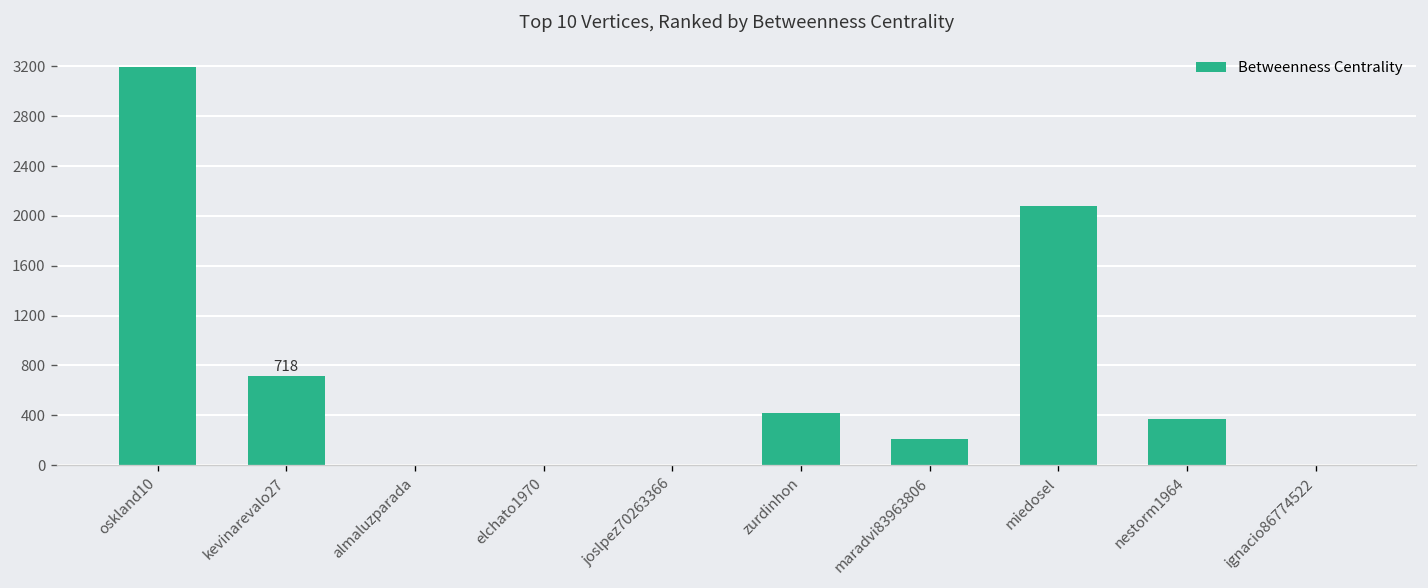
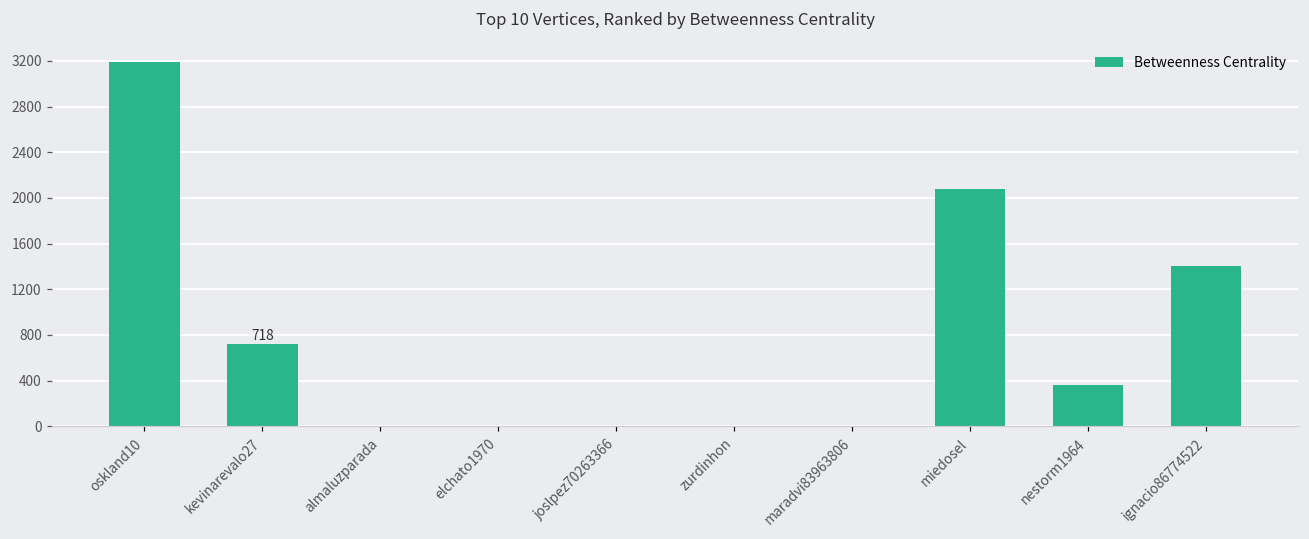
  {
    "oskland10": 3190,
    "almaluzparada": 0,
    "elchato1970": 0,
    "joslpez70263366": 0,
-   "zurdinhon": 410,
-   "maradvi83963806": 210,
+   "zurdinhon": 0,
+   "maradvi83963806": 0,
    "miedosel": 2080,
    "nestorm1964": 370,
-   "ignacio86774522": 0
+   "ignacio86774522": 1400
  }
